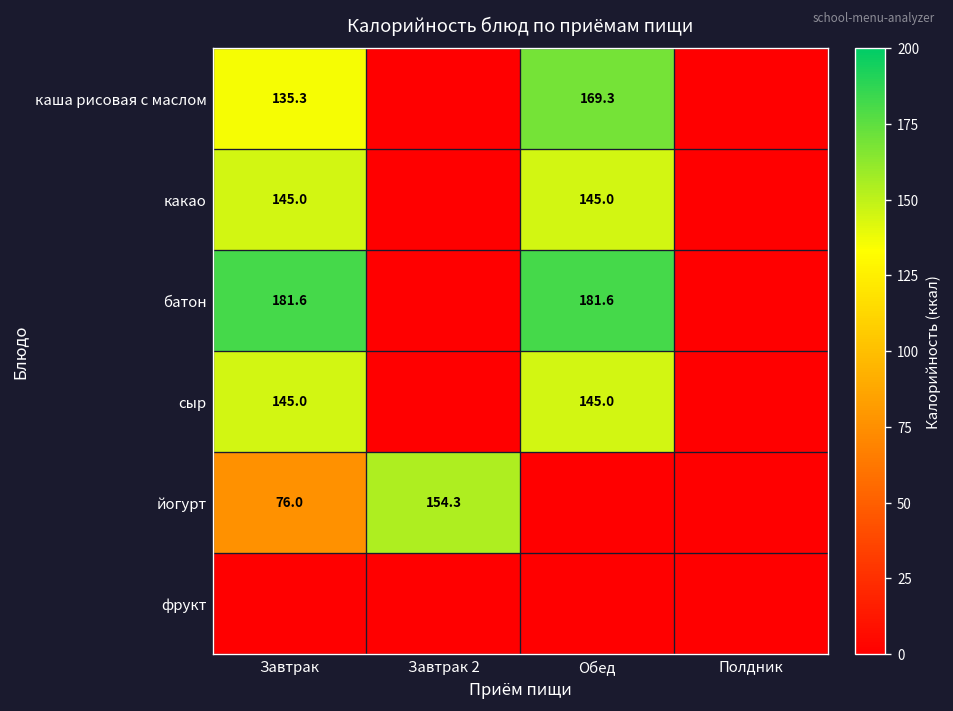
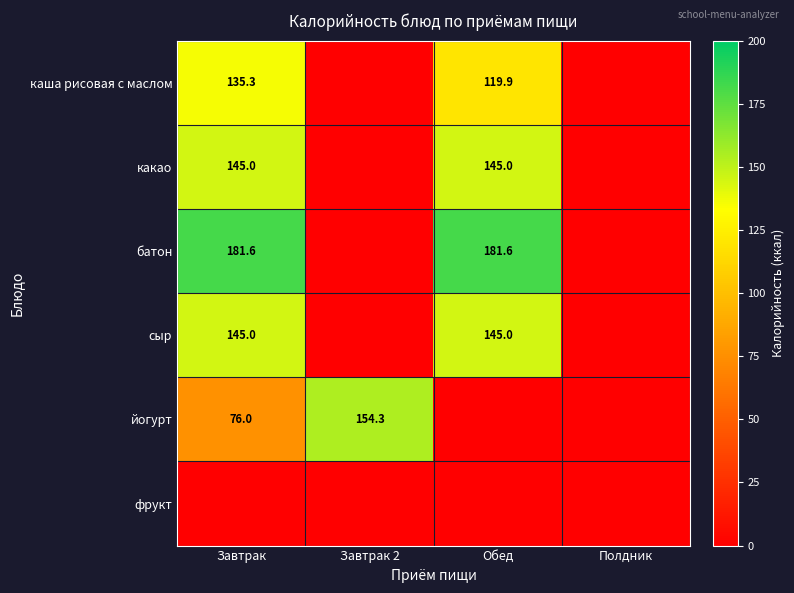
  {
    "каша рисовая с маслом": {
      "Завтрак": 135.3,
-     "Обед": 169.3
+     "Обед": 119.9
    },
    "какао": {
      "Завтрак": 145.0,
      "Обед": 145.0
    },
    "батон": {
      "Завтрак": 181.6,
      "Обед": 181.6
    },
    "сыр": {
      "Завтрак": 145.0,
      "Обед": 145.0
    },
    "йогурт": {
      "Завтрак": 76.0,
      "Завтрак 2": 154.3
    }
  }
